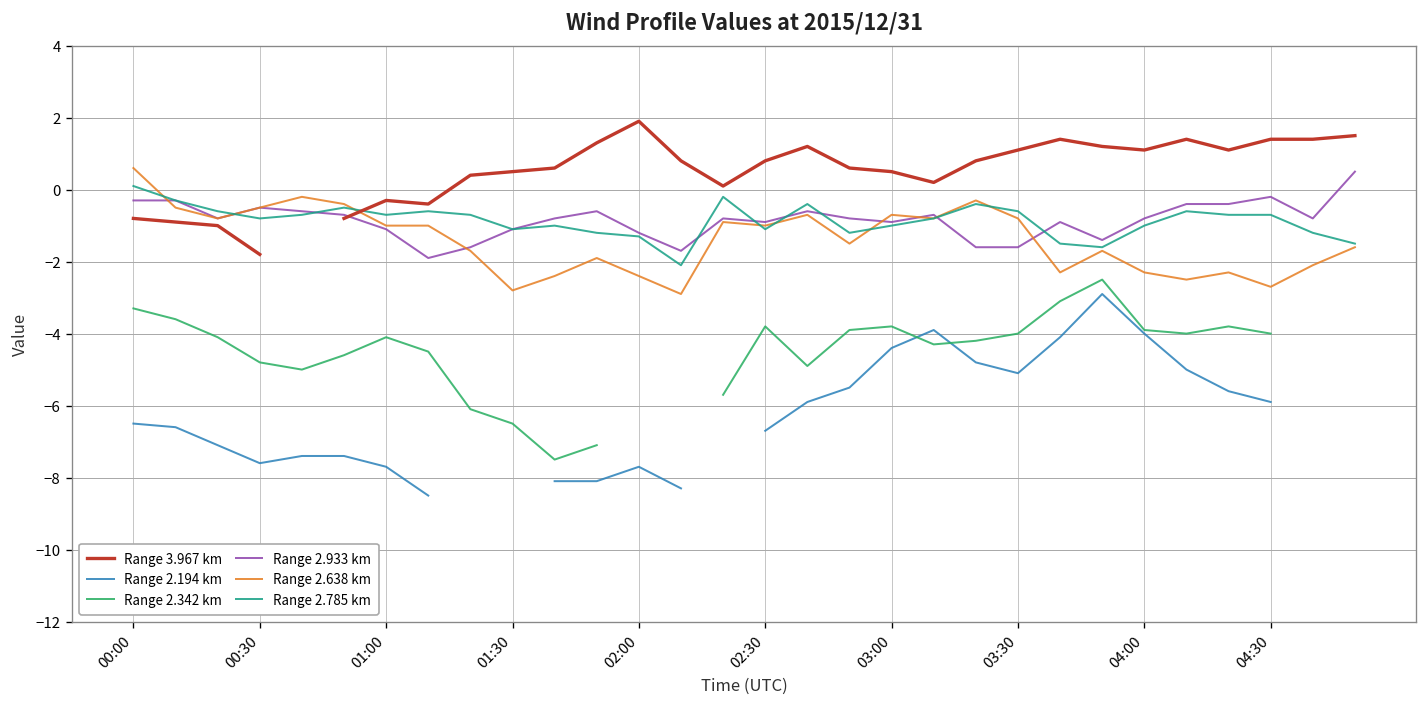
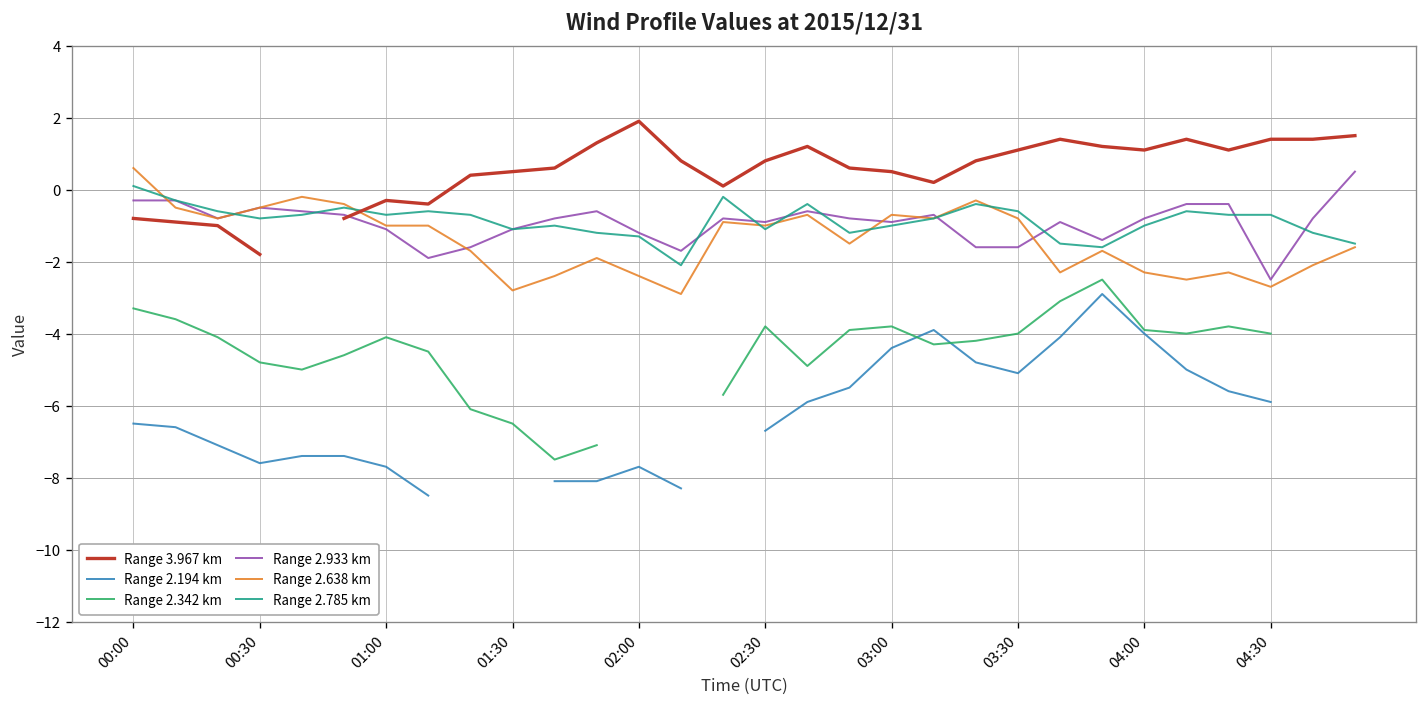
  {
    "Range 3.967 km": {
      "00:00": -0.8,
      "00:30": -1.8,
      "01:00": -0.3,
      "01:30": 0.5,
      "02:00": 1.9,
      "02:30": 0.8,
      "03:00": 0.5,
      "03:30": 1.1,
      "04:00": 1.1,
      "04:30": 1.4
    },
    "Range 2.194 km": {
      "00:00": -6.5,
      "00:30": -7.6,
      "01:00": -7.7,
      "02:00": -7.7,
      "02:30": -6.7,
      "03:00": -4.4,
      "03:30": -5.1,
      "04:00": -4.0,
      "04:30": -5.9
    },
    "Range 2.933 km": {
      "00:00": -0.3,
      "01:00": -1.1,
      "02:00": -1.2,
      "02:30": -0.9,
      "03:00": -0.9,
      "03:30": -1.6,
      "04:00": -0.8,
-     "04:30": -0.2
+     "04:30": -2.5
    },
    "Range 2.638 km": {
      "00:00": 0.6,
      "01:00": -1.0,
      "01:30": -2.8,
      "02:00": -2.4,
      "02:30": -1.0,
      "03:00": -0.7,
      "03:30": -0.8,
      "04:00": -2.3,
      "04:30": -2.7
    }
  }
